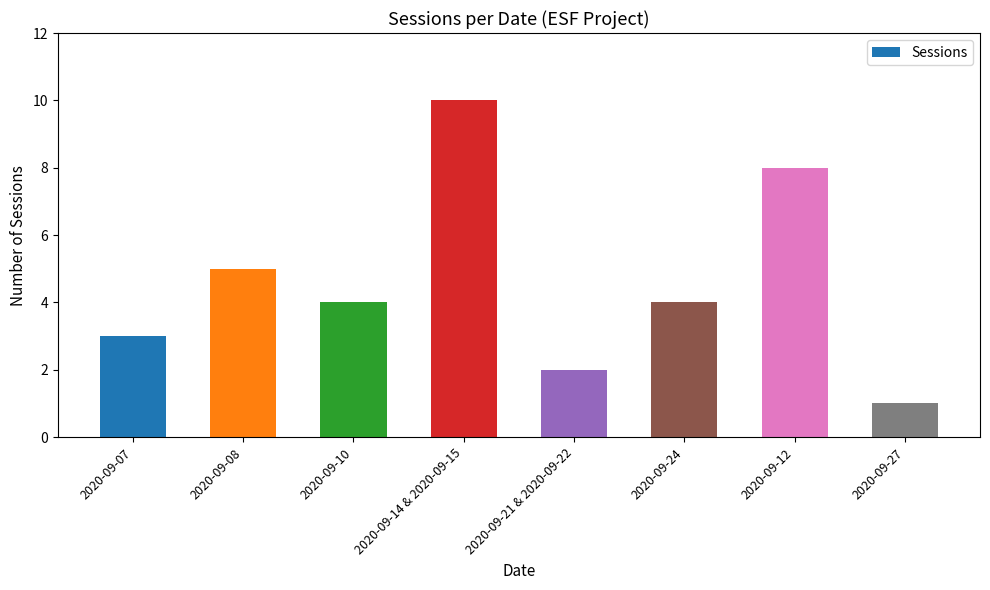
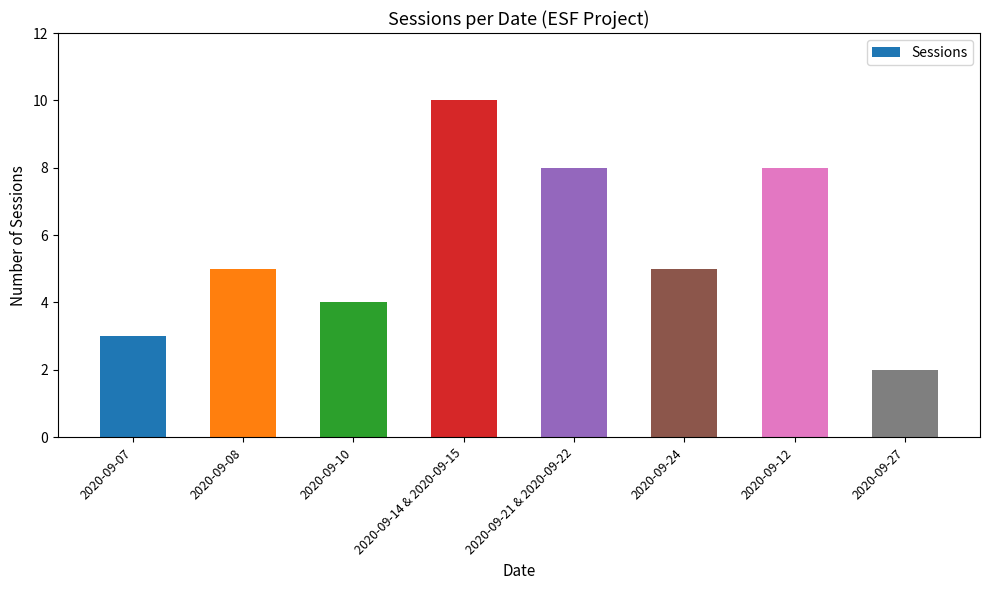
  {
    "2020-09-07": 3,
    "2020-09-08": 5,
    "2020-09-10": 4,
    "2020-09-14 & 2020-09-15": 10,
-   "2020-09-21 & 2020-09-22": 2,
-   "2020-09-24": 4,
+   "2020-09-21 & 2020-09-22": 8,
+   "2020-09-24": 5,
    "2020-09-12": 8,
-   "2020-09-27": 1
+   "2020-09-27": 2
  }
